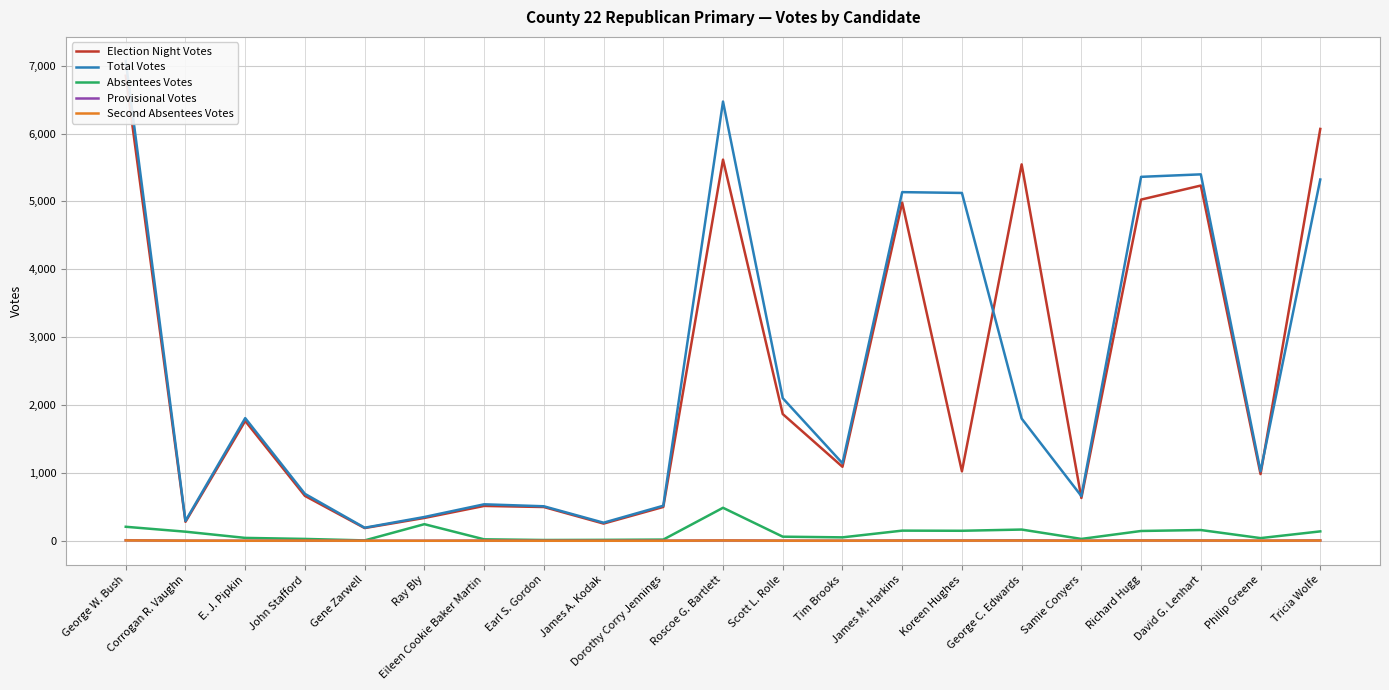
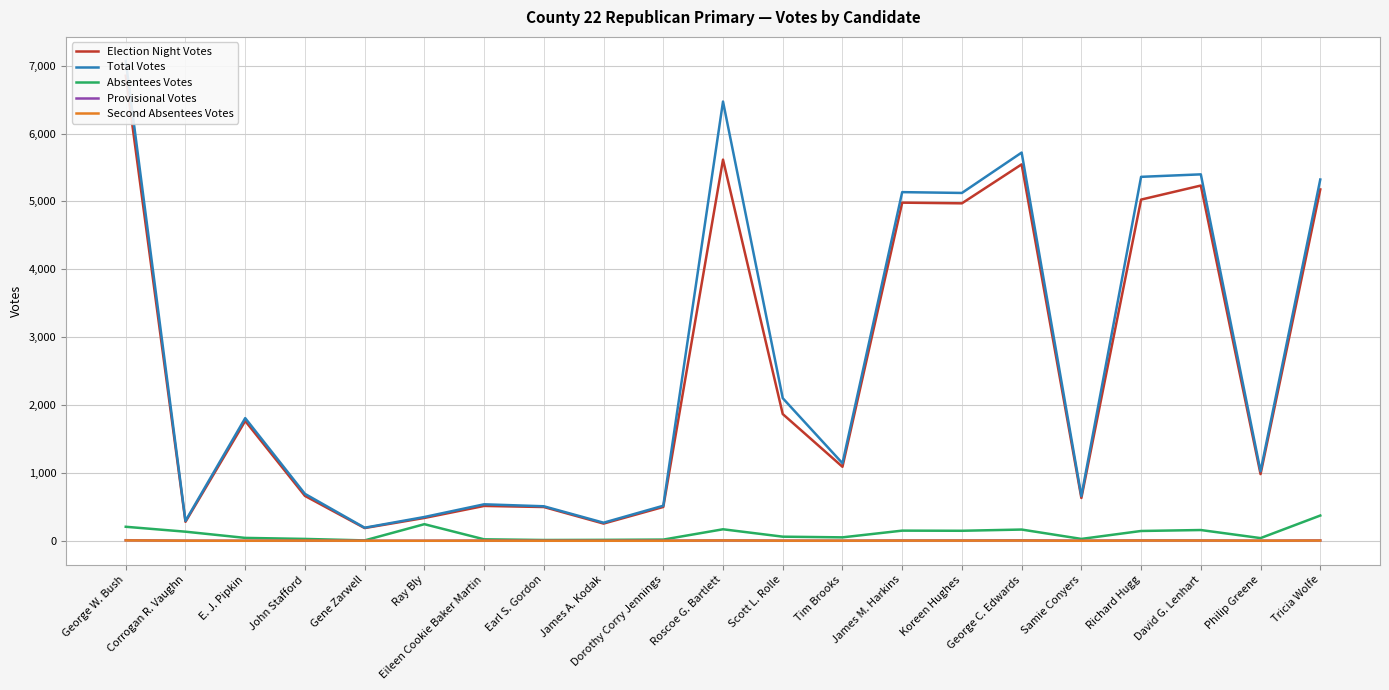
  {
    "Election Night Votes": {
      "E. J. Pipkin": "1,800",
      "Roscoe G. Bartlett": "5,600",
      "Scott L. Rolle": "1,900",
      "Tim Brooks": "1,100",
      "James M. Harkins": "5,000",
-     "Koreen Hughes": "1,000",
+     "Koreen Hughes": "5,000",
      "George C. Edwards": "5,500",
      "Richard Hugg": "5,000",
      "David G. Lenhart": "5,200",
      "Philip Greene": "1,000",
-     "Tricia Wolfe": "6,100"
+     "Tricia Wolfe": "5,200"
    },
    "Total Votes": {
      "E. J. Pipkin": "1,800",
      "Roscoe G. Bartlett": "6,500",
      "Scott L. Rolle": "2,100",
      "Tim Brooks": "1,100",
      "James M. Harkins": "5,100",
      "Koreen Hughes": "5,100",
-     "George C. Edwards": "1,800",
+     "George C. Edwards": "5,700",
      "Richard Hugg": "5,400",
      "David G. Lenhart": "5,400",
      "Philip Greene": "1,000",
      "Tricia Wolfe": "5,300"
    },
    "Absentees Votes": {
      "George W. Bush": "200",
      "Corrogan R. Vaughn": "100",
      "E. J. Pipkin": "0",
      "Ray Bly": "200",
-     "Roscoe G. Bartlett": "500",
+     "Roscoe G. Bartlett": "200",
      "Scott L. Rolle": "100",
      "Tim Brooks": "100",
      "James M. Harkins": "100",
      "Koreen Hughes": "100",
      "George C. Edwards": "200",
      "Richard Hugg": "100",
      "David G. Lenhart": "200",
      "Philip Greene": "0",
-     "Tricia Wolfe": "100"
+     "Tricia Wolfe": "400"
    }
  }
